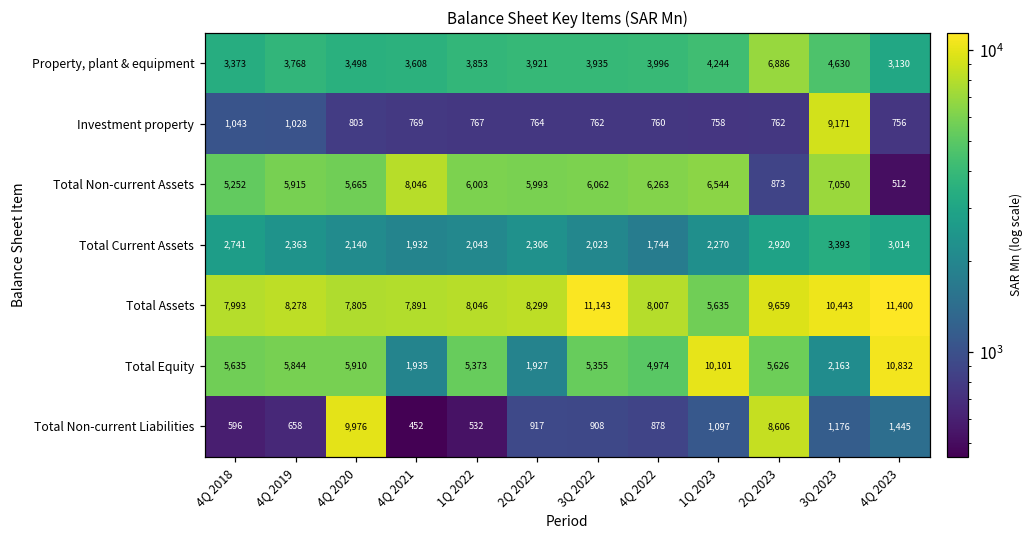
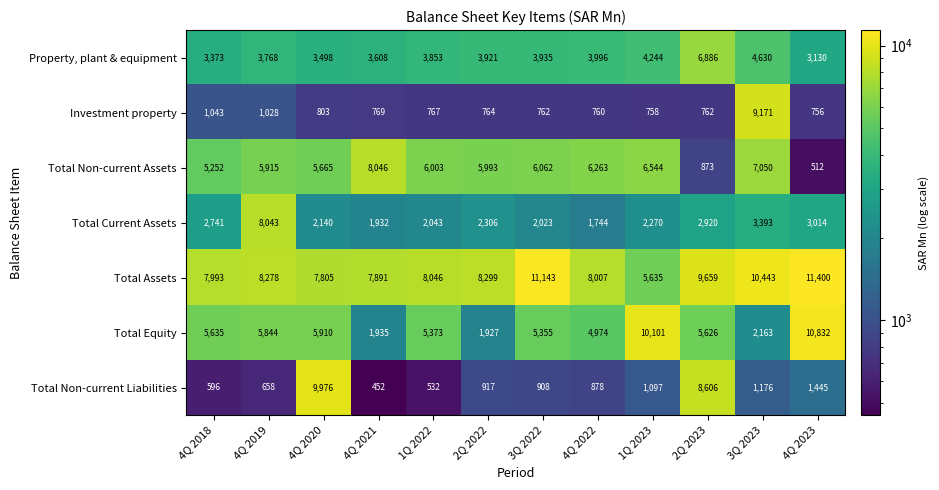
  {
    "Property, plant & equipment": {
      "4Q 2018": "3,373",
      "4Q 2019": "3,768",
      "4Q 2020": "3,498",
      "4Q 2021": "3,608",
      "1Q 2022": "3,853",
      "2Q 2022": "3,921",
      "3Q 2022": "3,935",
      "4Q 2022": "3,996",
      "1Q 2023": "4,244",
      "2Q 2023": "6,886",
      "3Q 2023": "4,630",
      "4Q 2023": "3,130"
    },
    "Investment property": {
      "4Q 2018": "1,043",
      "4Q 2019": "1,028",
      "4Q 2020": "803",
      "4Q 2021": "769",
      "1Q 2022": "767",
      "2Q 2022": "764",
      "3Q 2022": "762",
      "4Q 2022": "760",
      "1Q 2023": "758",
      "2Q 2023": "762",
      "3Q 2023": "9,171",
      "4Q 2023": "756"
    },
    "Total Non-current Assets": {
      "4Q 2018": "5,252",
      "4Q 2019": "5,915",
      "4Q 2020": "5,665",
      "4Q 2021": "8,046",
      "1Q 2022": "6,003",
      "2Q 2022": "5,993",
      "3Q 2022": "6,062",
      "4Q 2022": "6,263",
      "1Q 2023": "6,544",
      "2Q 2023": "873",
      "3Q 2023": "7,050",
      "4Q 2023": "512"
    },
    "Total Current Assets": {
      "4Q 2018": "2,741",
-     "4Q 2019": "2,363",
+     "4Q 2019": "8,043",
      "4Q 2020": "2,140",
      "4Q 2021": "1,932",
      "1Q 2022": "2,043",
      "2Q 2022": "2,306",
      "3Q 2022": "2,023",
      "4Q 2022": "1,744",
      "1Q 2023": "2,270",
      "2Q 2023": "2,920",
      "3Q 2023": "3,393",
      "4Q 2023": "3,014"
    },
    "Total Assets": {
      "4Q 2018": "7,993",
      "4Q 2019": "8,278",
      "4Q 2020": "7,805",
      "4Q 2021": "7,891",
      "1Q 2022": "8,046",
      "2Q 2022": "8,299",
      "3Q 2022": "11,143",
      "4Q 2022": "8,007",
      "1Q 2023": "5,635",
      "2Q 2023": "9,659",
      "3Q 2023": "10,443",
      "4Q 2023": "11,400"
    },
    "Total Equity": {
      "4Q 2018": "5,635",
      "4Q 2019": "5,844",
      "4Q 2020": "5,910",
      "4Q 2021": "1,935",
      "1Q 2022": "5,373",
      "2Q 2022": "1,927",
      "3Q 2022": "5,355",
      "4Q 2022": "4,974",
      "1Q 2023": "10,101",
      "2Q 2023": "5,626",
      "3Q 2023": "2,163",
      "4Q 2023": "10,832"
    },
    "Total Non-current Liabilities": {
      "4Q 2018": "596",
      "4Q 2019": "658",
      "4Q 2020": "9,976",
      "4Q 2021": "452",
      "1Q 2022": "532",
      "2Q 2022": "917",
      "3Q 2022": "908",
      "4Q 2022": "878",
      "1Q 2023": "1,097",
      "2Q 2023": "8,606",
      "3Q 2023": "1,176",
      "4Q 2023": "1,445"
    }
  }
